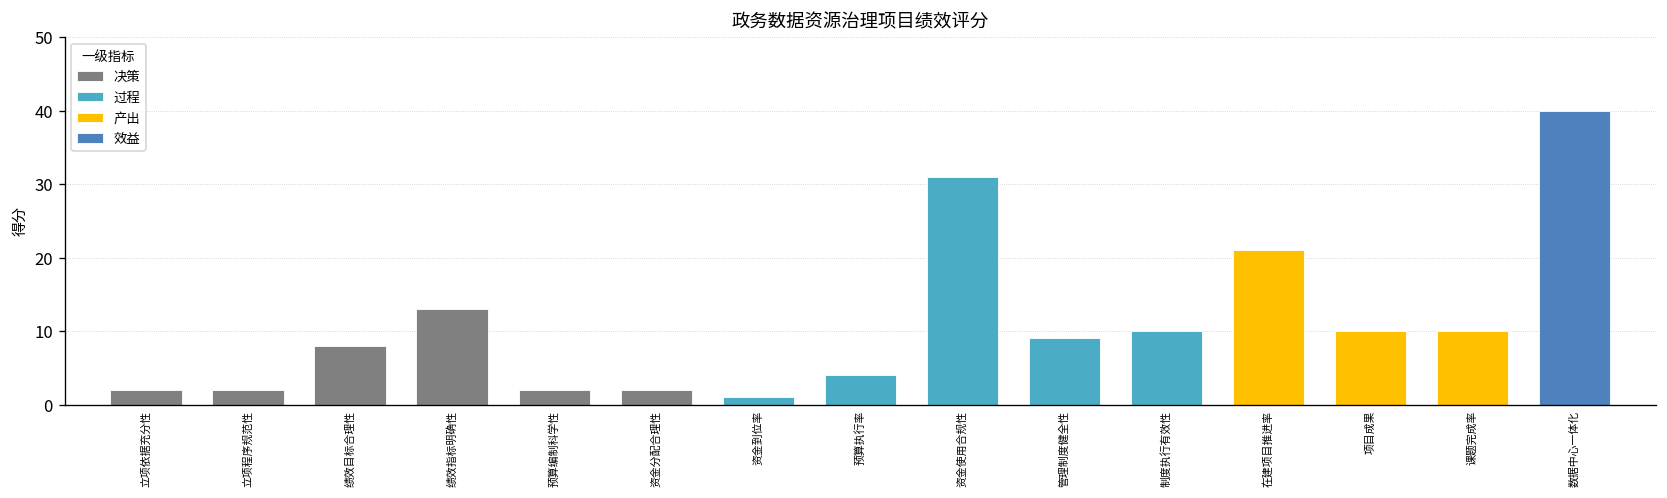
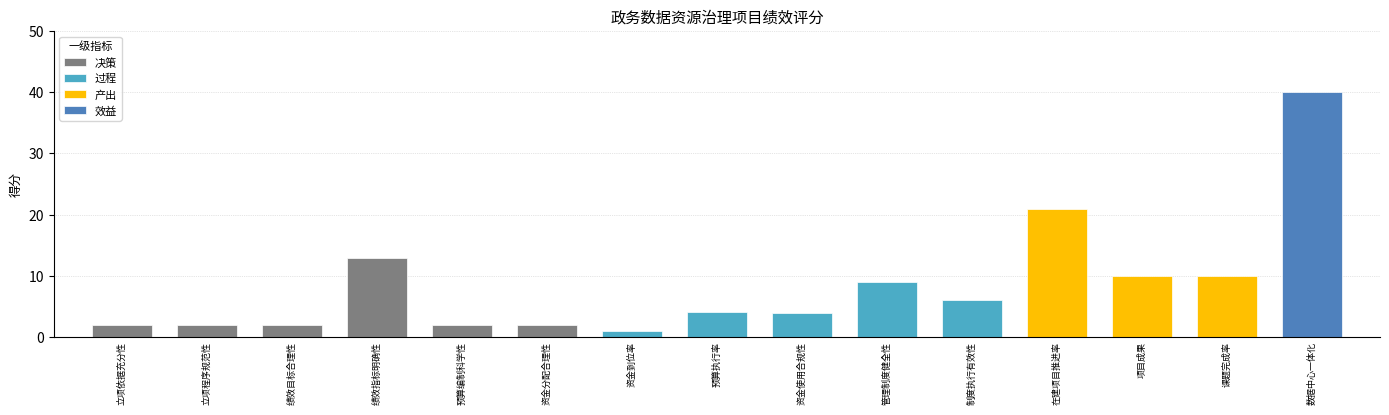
  {
    "立项依据充分性": 2,
    "立项程序规范性": 2,
-   "绩效目标合理性": 8,
+   "绩效目标合理性": 2,
    "绩效指标明确性": 13,
    "预算编制科学性": 2,
    "资金分配合理性": 2,
    "资金到位率": 1,
    "预算执行率": 4,
-   "资金使用合规性": 31,
+   "资金使用合规性": 4,
    "管理制度健全性": 9,
-   "制度执行有效性": 10,
+   "制度执行有效性": 6,
    "在建项目推进率": 21,
    "项目成果": 10,
    "课题完成率": 10,
    "数据中心一体化": 40
  }
